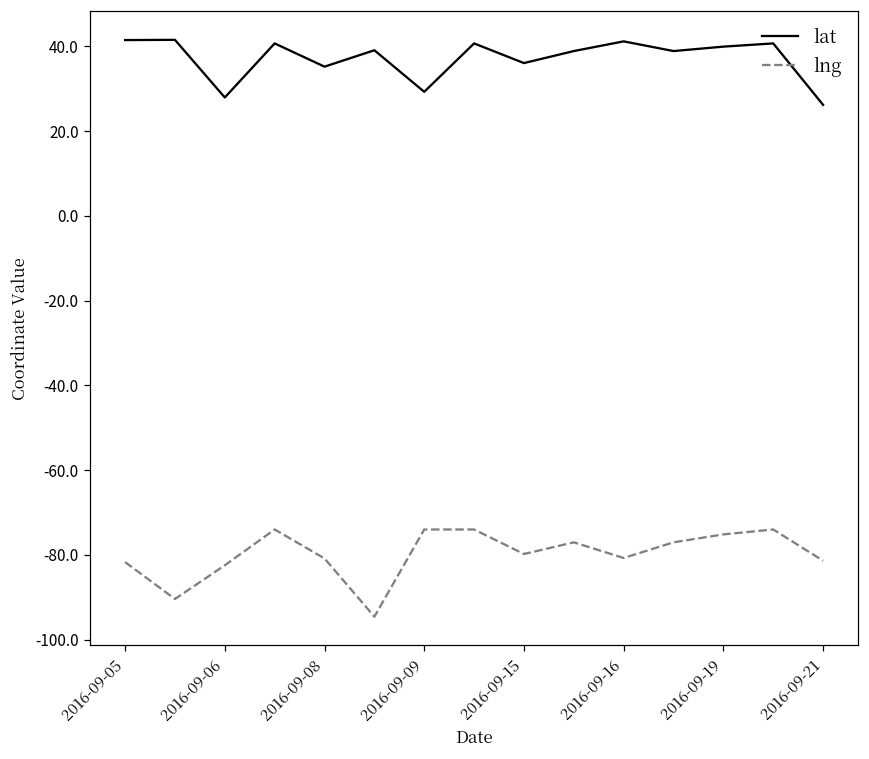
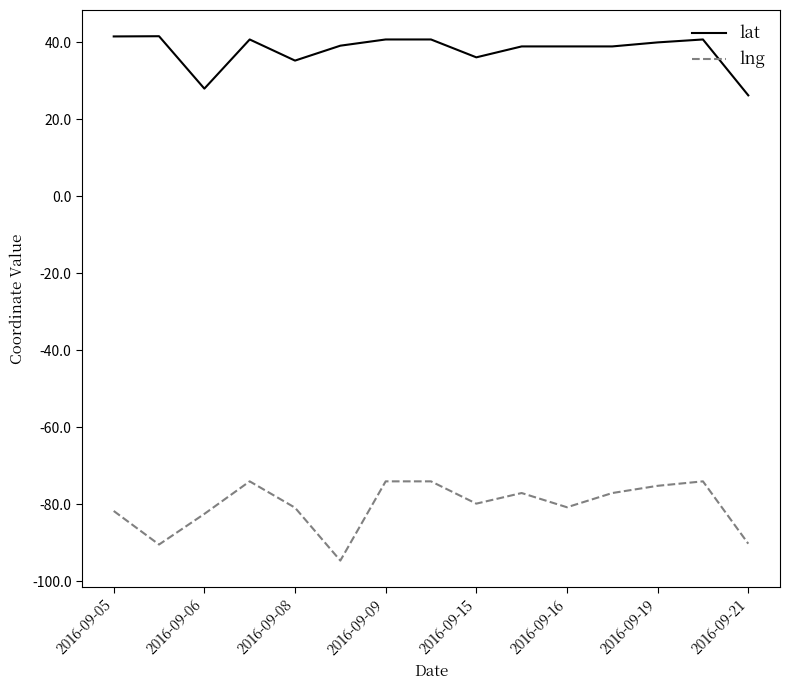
  {
    "lat": {
      "2016-09-06": 28,
-     "2016-09-09": 29,
-     "2016-09-16": 41,
+     "2016-09-09": 41,
+     "2016-09-16": 39,
      "2016-09-21": 26
    },
    "lng": {
      "2016-09-06": -82,
      "2016-09-09": -74,
      "2016-09-16": -81,
-     "2016-09-21": -81
+     "2016-09-21": -90
    }
  }
